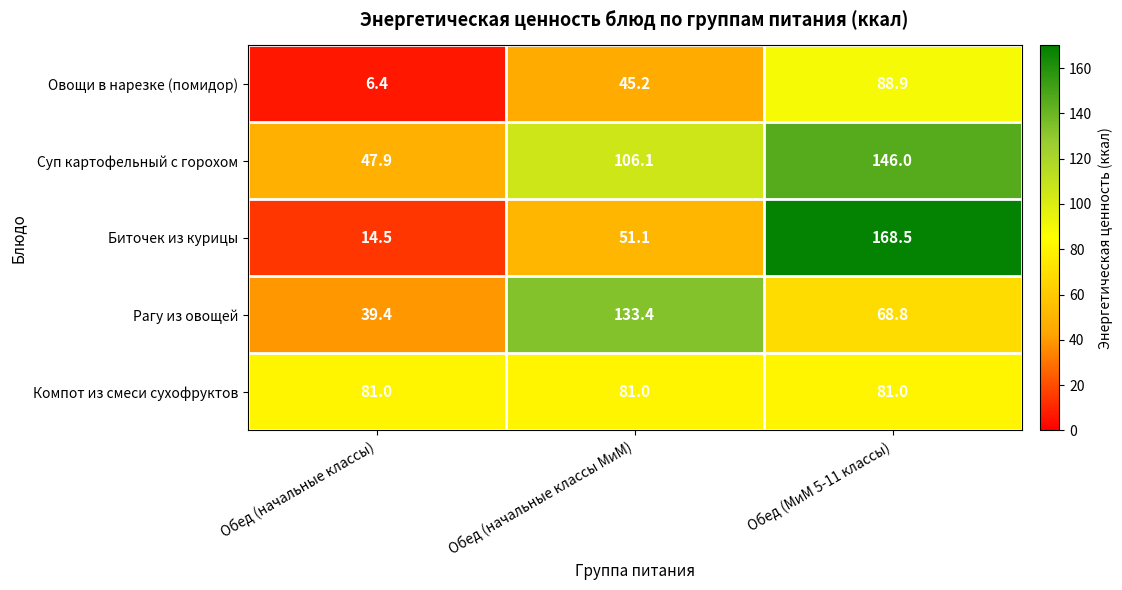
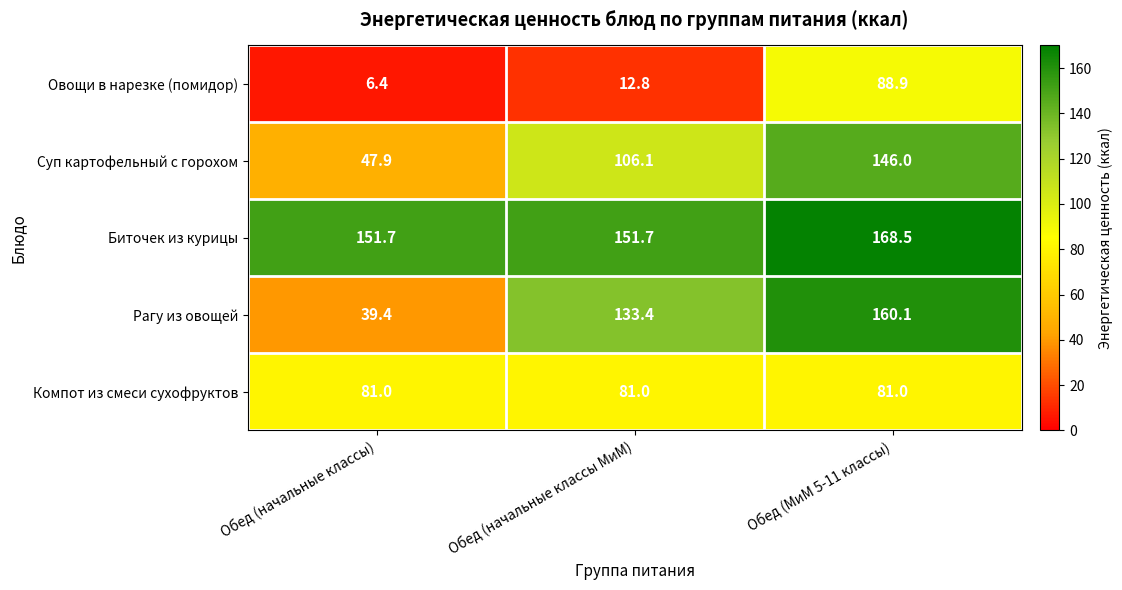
  {
    "Овощи в нарезке (помидор)": {
      "Обед (начальные классы)": 6.4,
-     "Обед (начальные классы МиМ)": 45.2,
+     "Обед (начальные классы МиМ)": 12.8,
      "Обед (МиМ 5-11 классы)": 88.9
    },
    "Суп картофельный с горохом": {
      "Обед (начальные классы)": 47.9,
      "Обед (начальные классы МиМ)": 106.1,
      "Обед (МиМ 5-11 классы)": 146.0
    },
    "Биточек из курицы": {
-     "Обед (начальные классы)": 14.5,
-     "Обед (начальные классы МиМ)": 51.1,
+     "Обед (начальные классы)": 151.7,
+     "Обед (начальные классы МиМ)": 151.7,
      "Обед (МиМ 5-11 классы)": 168.5
    },
    "Рагу из овощей": {
      "Обед (начальные классы)": 39.4,
      "Обед (начальные классы МиМ)": 133.4,
-     "Обед (МиМ 5-11 классы)": 68.8
+     "Обед (МиМ 5-11 классы)": 160.1
    },
    "Компот из смеси сухофруктов": {
      "Обед (начальные классы)": 81.0,
      "Обед (начальные классы МиМ)": 81.0,
      "Обед (МиМ 5-11 классы)": 81.0
    }
  }
